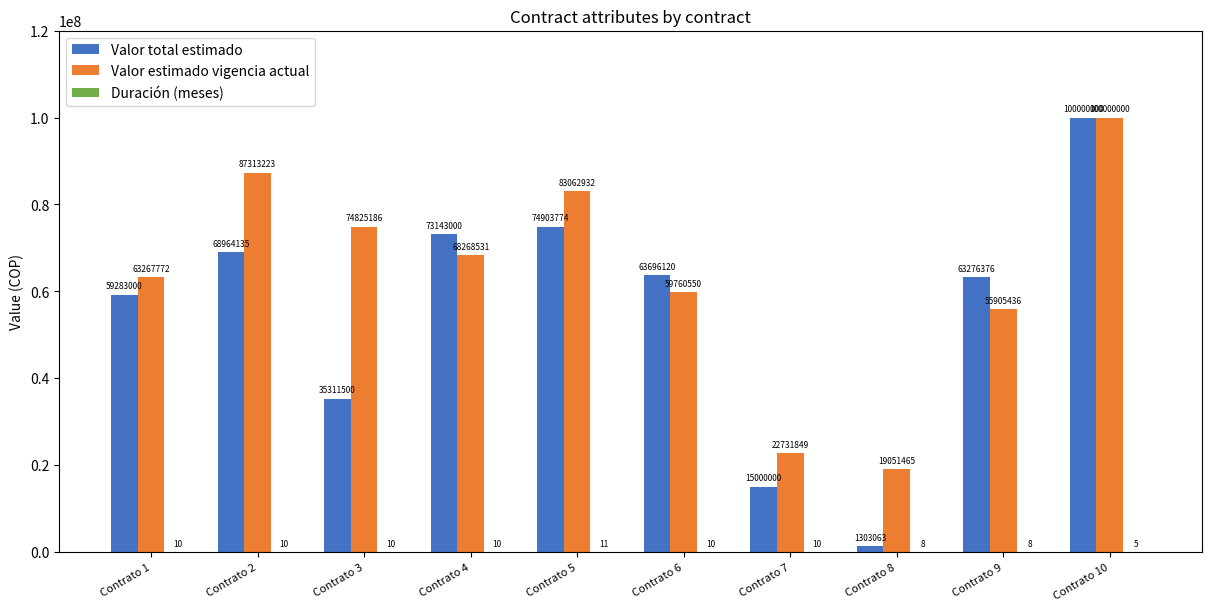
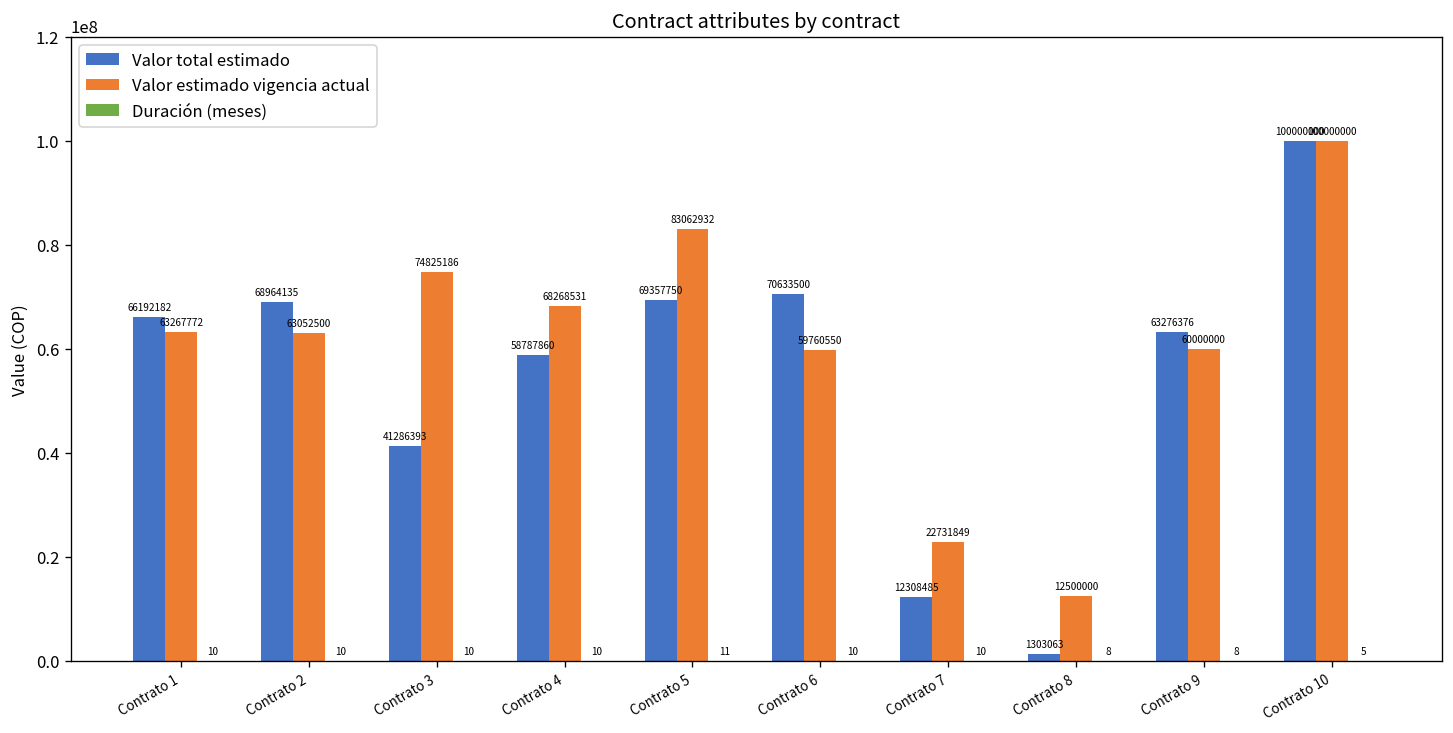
  {
    "Valor total estimado": {
-     "Contrato 1": 59283000,
+     "Contrato 1": 66192182,
      "Contrato 2": 68964135,
-     "Contrato 3": 35311500,
-     "Contrato 4": 73143000,
-     "Contrato 5": 74903774,
-     "Contrato 6": 63696120,
-     "Contrato 7": 15000000,
+     "Contrato 3": 41286393,
+     "Contrato 4": 58787860,
+     "Contrato 5": 69357750,
+     "Contrato 6": 70633500,
+     "Contrato 7": 12308485,
      "Contrato 8": 1303063,
      "Contrato 9": 63276376
    },
    "Valor estimado vigencia actual": {
      "Contrato 1": 63267772,
-     "Contrato 2": 87313223,
+     "Contrato 2": 63052500,
      "Contrato 3": 74825186,
      "Contrato 4": 68268531,
      "Contrato 5": 83062932,
      "Contrato 6": 59760550,
      "Contrato 7": 22731849,
-     "Contrato 8": 19051465,
-     "Contrato 9": 55905436
+     "Contrato 8": 12500000,
+     "Contrato 9": 60000000
    },
    "Duración (meses)": {
      "Contrato 1": 10,
      "Contrato 2": 10,
      "Contrato 3": 10,
      "Contrato 4": 10,
      "Contrato 5": 11,
      "Contrato 6": 10,
      "Contrato 7": 10,
      "Contrato 8": 8,
      "Contrato 9": 8,
      "Contrato 10": 5
    }
  }
